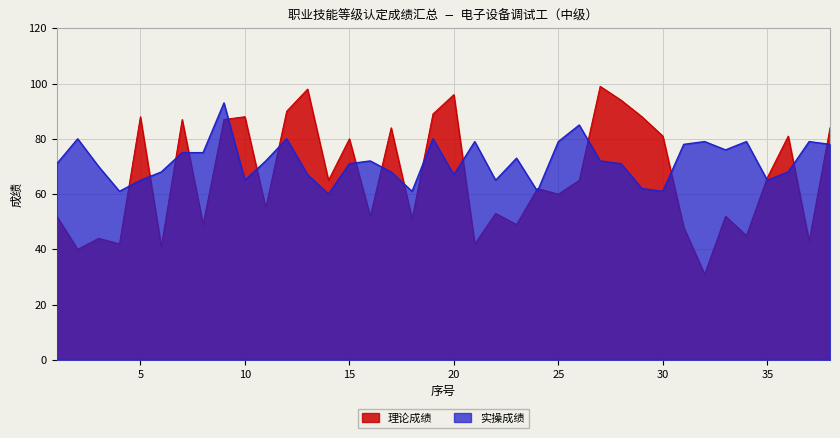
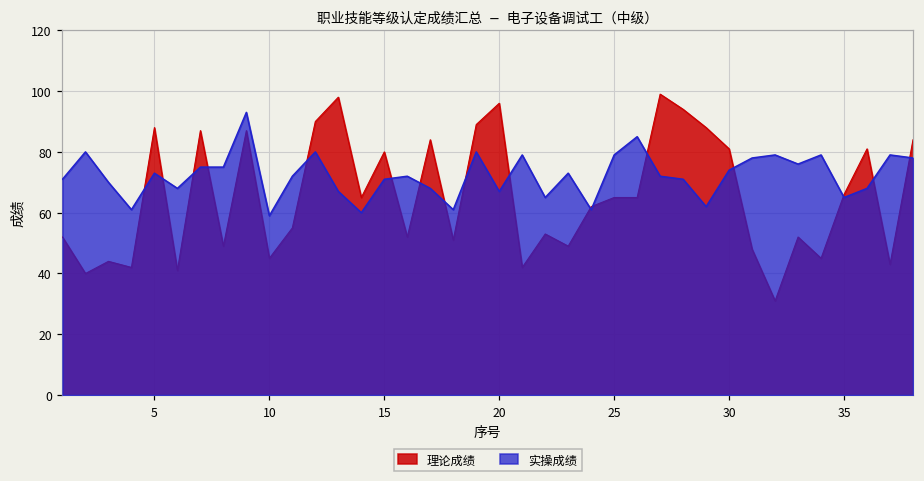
  {
    "理论成绩": {
      "5": 88,
-     "10": 88,
+     "10": 45,
      "15": 80,
      "20": 96,
-     "25": 60,
+     "25": 65,
      "30": 81,
      "35": 66
    },
    "实操成绩": {
-     "5": 65,
-     "10": 65,
+     "5": 73,
+     "10": 59,
      "15": 71,
      "20": 67,
      "25": 79,
-     "30": 61,
+     "30": 74,
      "35": 65
    }
  }
